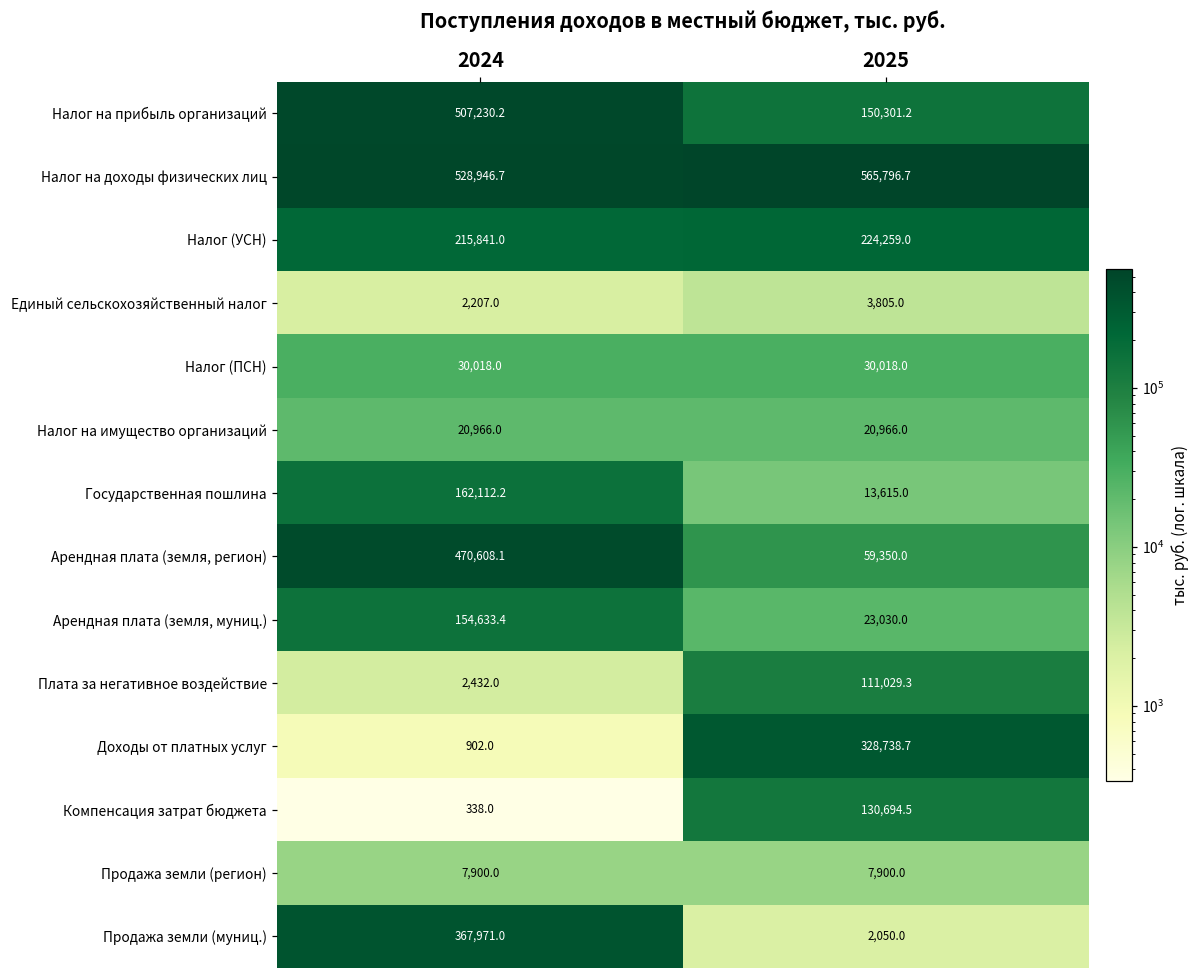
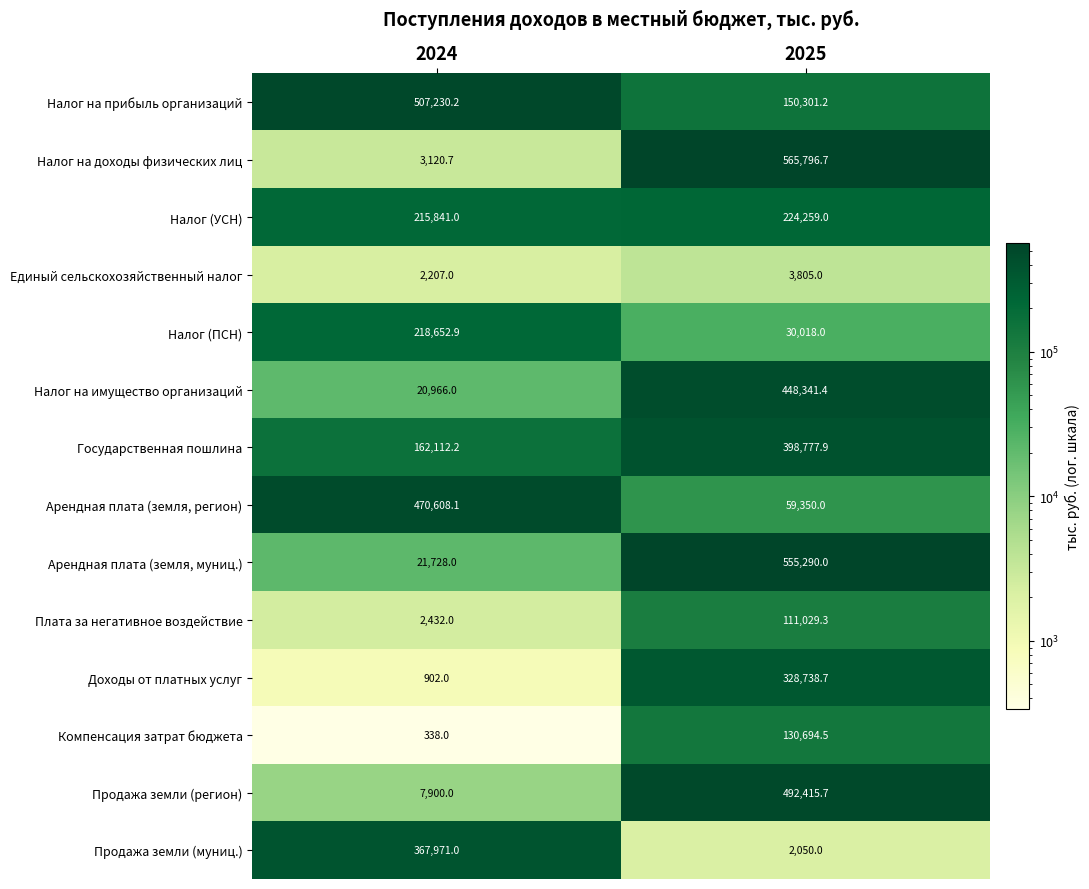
  {
    "Налог на прибыль организаций": {
      "2024": "507,230.2",
      "2025": "150,301.2"
    },
    "Налог на доходы физических лиц": {
-     "2024": "528,946.7",
+     "2024": "3,120.7",
      "2025": "565,796.7"
    },
    "Налог (УСН)": {
      "2024": "215,841.0",
      "2025": "224,259.0"
    },
    "Единый сельскохозяйственный налог": {
      "2024": "2,207.0",
      "2025": "3,805.0"
    },
    "Налог (ПСН)": {
-     "2024": "30,018.0",
+     "2024": "218,652.9",
      "2025": "30,018.0"
    },
    "Налог на имущество организаций": {
      "2024": "20,966.0",
-     "2025": "20,966.0"
+     "2025": "448,341.4"
    },
    "Государственная пошлина": {
      "2024": "162,112.2",
-     "2025": "13,615.0"
+     "2025": "398,777.9"
    },
    "Арендная плата (земля, регион)": {
      "2024": "470,608.1",
      "2025": "59,350.0"
    },
    "Арендная плата (земля, муниц.)": {
-     "2024": "154,633.4",
-     "2025": "23,030.0"
+     "2024": "21,728.0",
+     "2025": "555,290.0"
    },
    "Плата за негативное воздействие": {
      "2024": "2,432.0",
      "2025": "111,029.3"
    },
    "Доходы от платных услуг": {
      "2024": "902.0",
      "2025": "328,738.7"
    },
    "Компенсация затрат бюджета": {
      "2024": "338.0",
      "2025": "130,694.5"
    },
    "Продажа земли (регион)": {
      "2024": "7,900.0",
-     "2025": "7,900.0"
+     "2025": "492,415.7"
    },
    "Продажа земли (муниц.)": {
      "2024": "367,971.0",
      "2025": "2,050.0"
    }
  }
